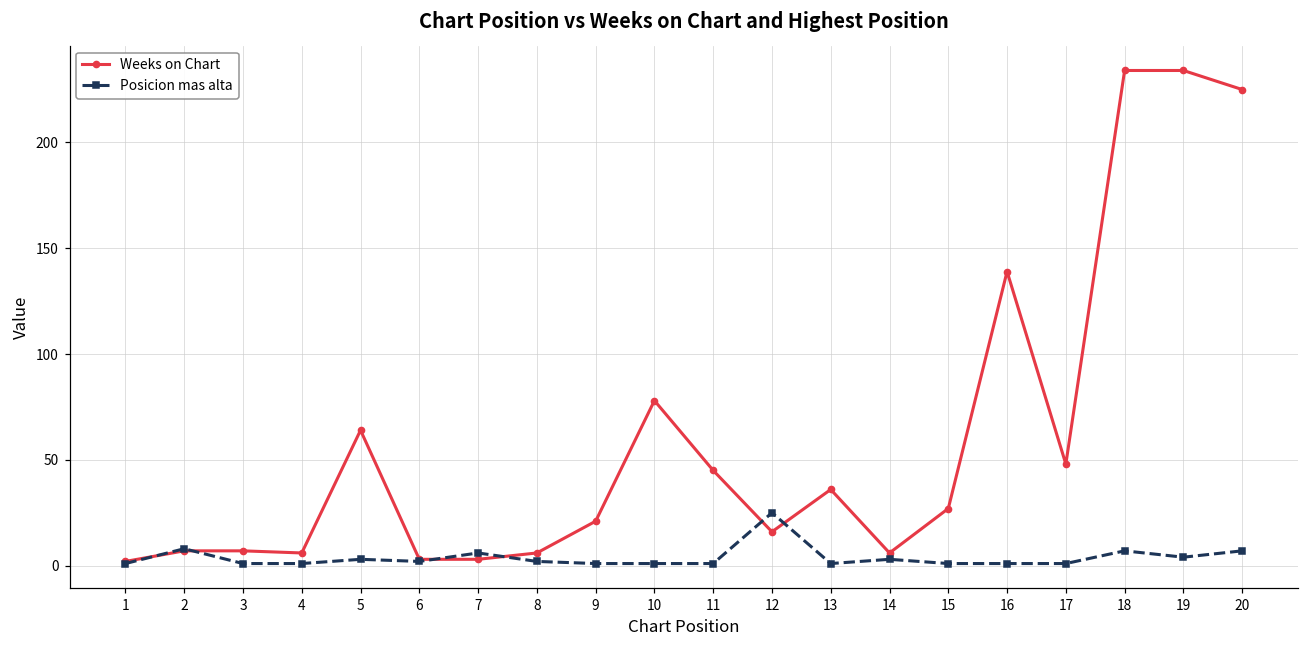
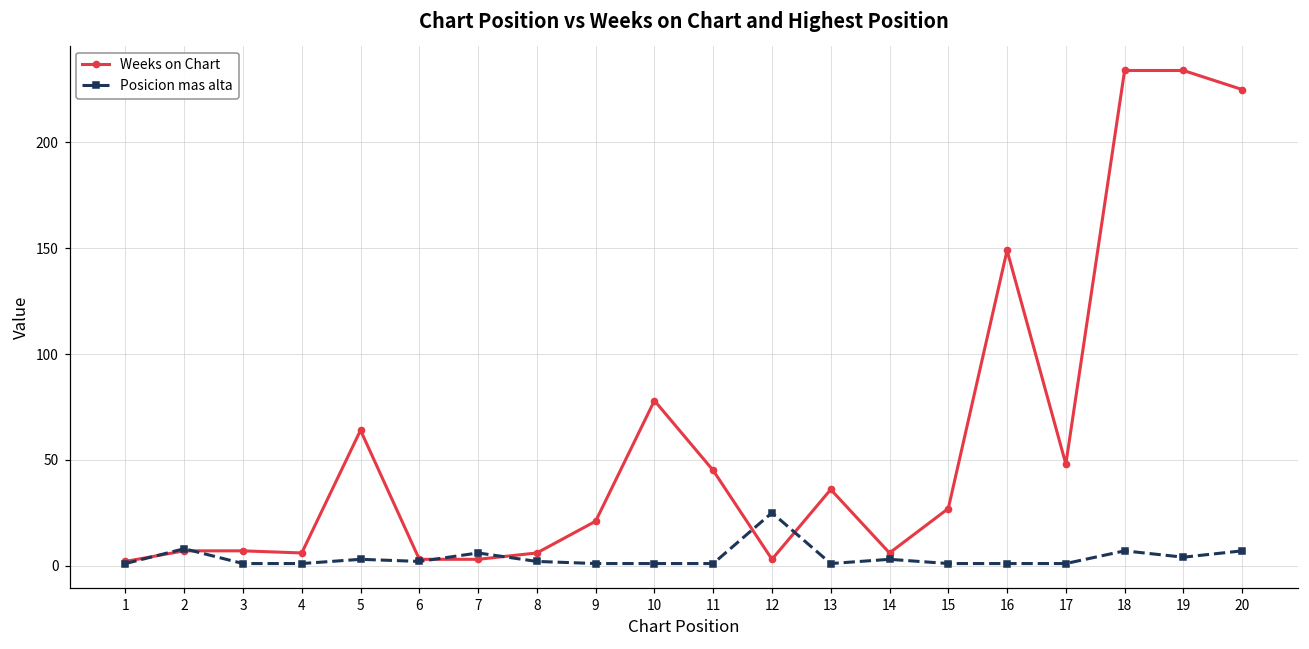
  {
    "Weeks on Chart": {
      "3": 7,
      "4": 6,
      "5": 64,
      "7": 3,
      "8": 6,
      "9": 21,
      "10": 78,
      "11": 45,
-     "12": 16,
+     "12": 3,
      "13": 36,
      "14": 6,
      "15": 27,
-     "16": 139,
+     "16": 149,
      "17": 48,
      "18": 234,
      "19": 234,
      "20": 225
    },
    "Posicion mas alta": {
      "3": 1,
      "4": 1,
      "5": 3,
      "7": 6,
      "8": 2,
      "9": 1,
      "10": 1,
      "11": 1,
      "12": 25,
      "13": 1,
      "14": 3,
      "15": 1,
      "16": 1,
      "17": 1,
      "18": 7,
      "19": 4,
      "20": 7
    }
  }
